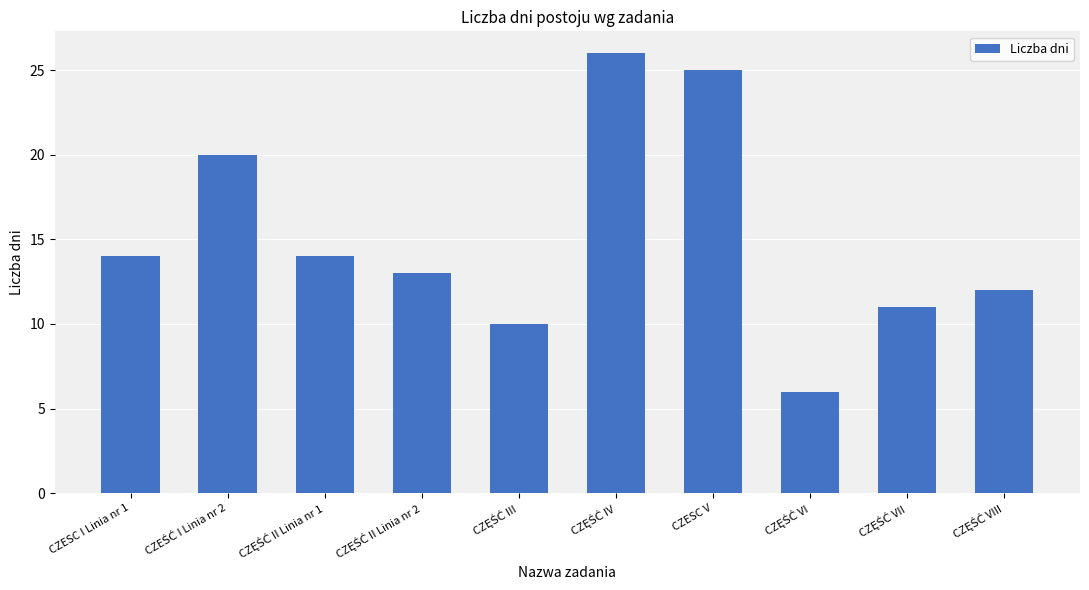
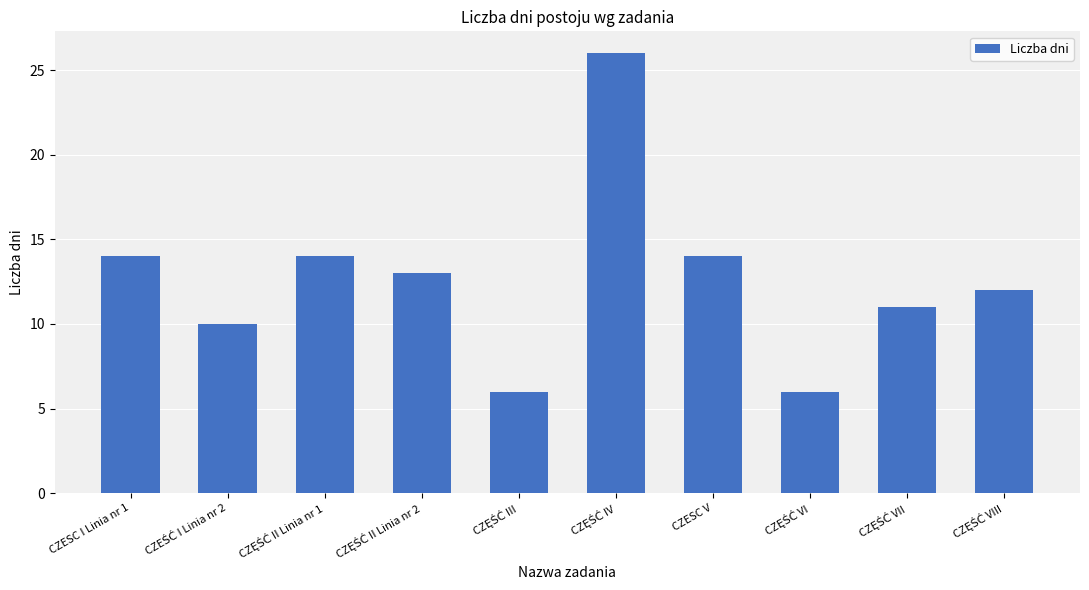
  {
    "CZESC I Linia nr 1": 14,
-   "CZEŚĆ I Linia nr 2": 20,
+   "CZEŚĆ I Linia nr 2": 10,
    "CZĘŚĆ II Linia nr 1": 14,
    "CZĘŚĆ II Linia nr 2": 13,
-   "CZĘŚĆ III": 10,
+   "CZĘŚĆ III": 6,
    "CZĘŚĆ IV": 26,
-   "CZESC V": 25,
+   "CZESC V": 14,
    "CZĘŚĆ VI": 6,
    "CZĘŚĆ VII": 11,
    "CZĘŚĆ VIII": 12
  }
